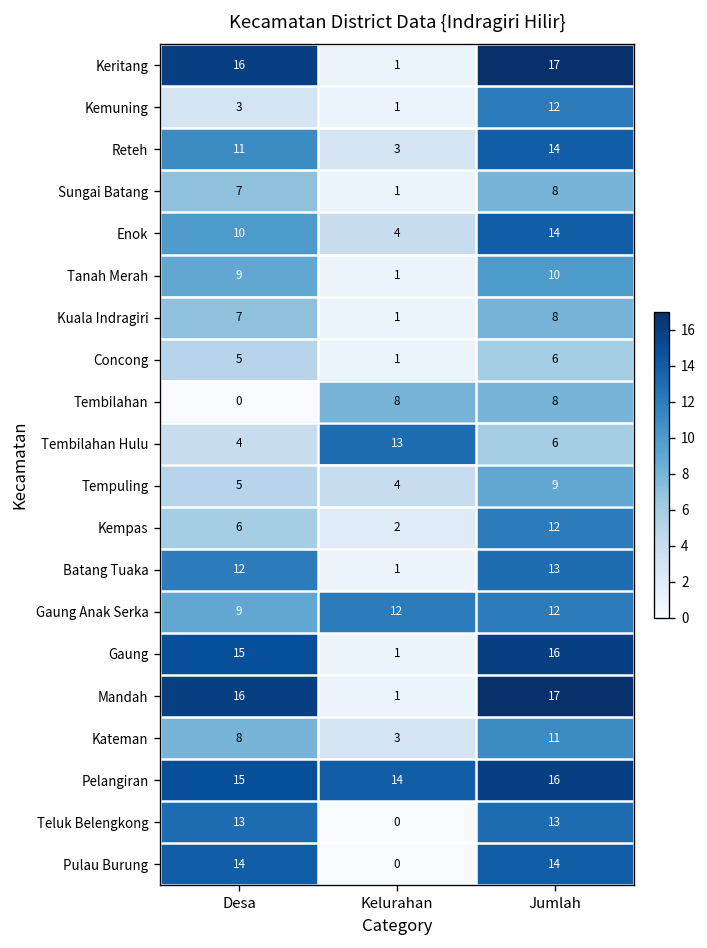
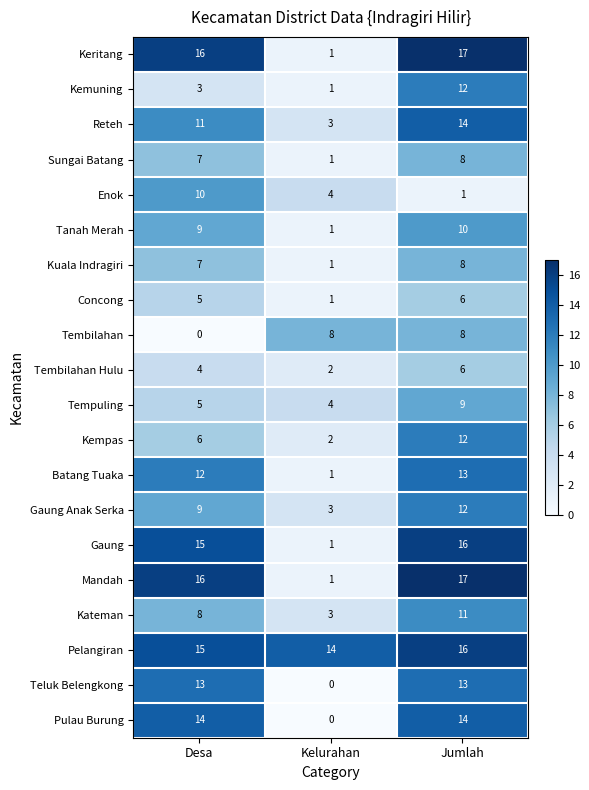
  {
    "Keritang": {
      "Desa": 16,
      "Kelurahan": 1,
      "Jumlah": 17
    },
    "Kemuning": {
      "Desa": 3,
      "Kelurahan": 1,
      "Jumlah": 12
    },
    "Reteh": {
      "Desa": 11,
      "Kelurahan": 3,
      "Jumlah": 14
    },
    "Sungai Batang": {
      "Desa": 7,
      "Kelurahan": 1,
      "Jumlah": 8
    },
    "Enok": {
      "Desa": 10,
      "Kelurahan": 4,
-     "Jumlah": 14
+     "Jumlah": 1
    },
    "Tanah Merah": {
      "Desa": 9,
      "Kelurahan": 1,
      "Jumlah": 10
    },
    "Kuala Indragiri": {
      "Desa": 7,
      "Kelurahan": 1,
      "Jumlah": 8
    },
    "Concong": {
      "Desa": 5,
      "Kelurahan": 1,
      "Jumlah": 6
    },
    "Tembilahan": {
      "Desa": 0,
      "Kelurahan": 8,
      "Jumlah": 8
    },
    "Tembilahan Hulu": {
      "Desa": 4,
-     "Kelurahan": 13,
+     "Kelurahan": 2,
      "Jumlah": 6
    },
    "Tempuling": {
      "Desa": 5,
      "Kelurahan": 4,
      "Jumlah": 9
    },
    "Kempas": {
      "Desa": 6,
      "Kelurahan": 2,
      "Jumlah": 12
    },
    "Batang Tuaka": {
      "Desa": 12,
      "Kelurahan": 1,
      "Jumlah": 13
    },
    "Gaung Anak Serka": {
      "Desa": 9,
-     "Kelurahan": 12,
+     "Kelurahan": 3,
      "Jumlah": 12
    },
    "Gaung": {
      "Desa": 15,
      "Kelurahan": 1,
      "Jumlah": 16
    },
    "Mandah": {
      "Desa": 16,
      "Kelurahan": 1,
      "Jumlah": 17
    },
    "Kateman": {
      "Desa": 8,
      "Kelurahan": 3,
      "Jumlah": 11
    },
    "Pelangiran": {
      "Desa": 15,
      "Kelurahan": 14,
      "Jumlah": 16
    },
    "Teluk Belengkong": {
      "Desa": 13,
      "Kelurahan": 0,
      "Jumlah": 13
    },
    "Pulau Burung": {
      "Desa": 14,
      "Kelurahan": 0,
      "Jumlah": 14
    }
  }
